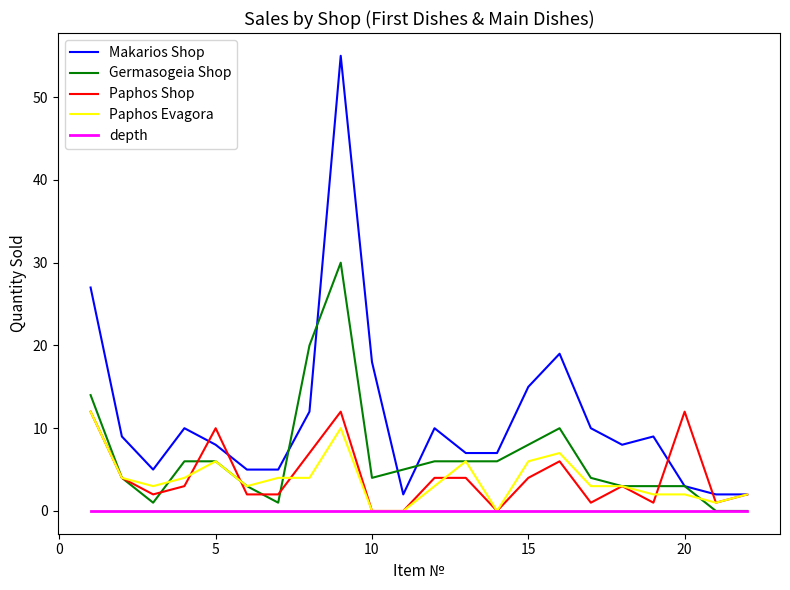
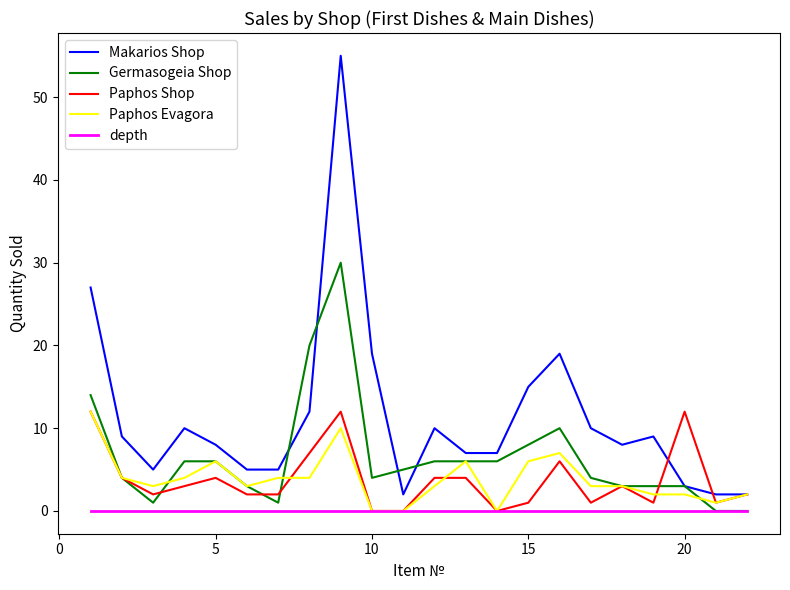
  {
    "Makarios Shop": {
      "5": 8,
-     "10": 18,
+     "10": 19,
      "15": 15
    },
    "Germasogeia Shop": {
      "10": 4,
      "15": 8
    },
    "Paphos Shop": {
-     "5": 10,
-     "15": 4,
+     "5": 4,
+     "15": 1,
      "20": 12
    },
    "Paphos Evagora": {
      "15": 6,
      "20": 2
    },
    "depth": {
      "5": 0,
      "15": 0,
      "20": 0
    }
  }
